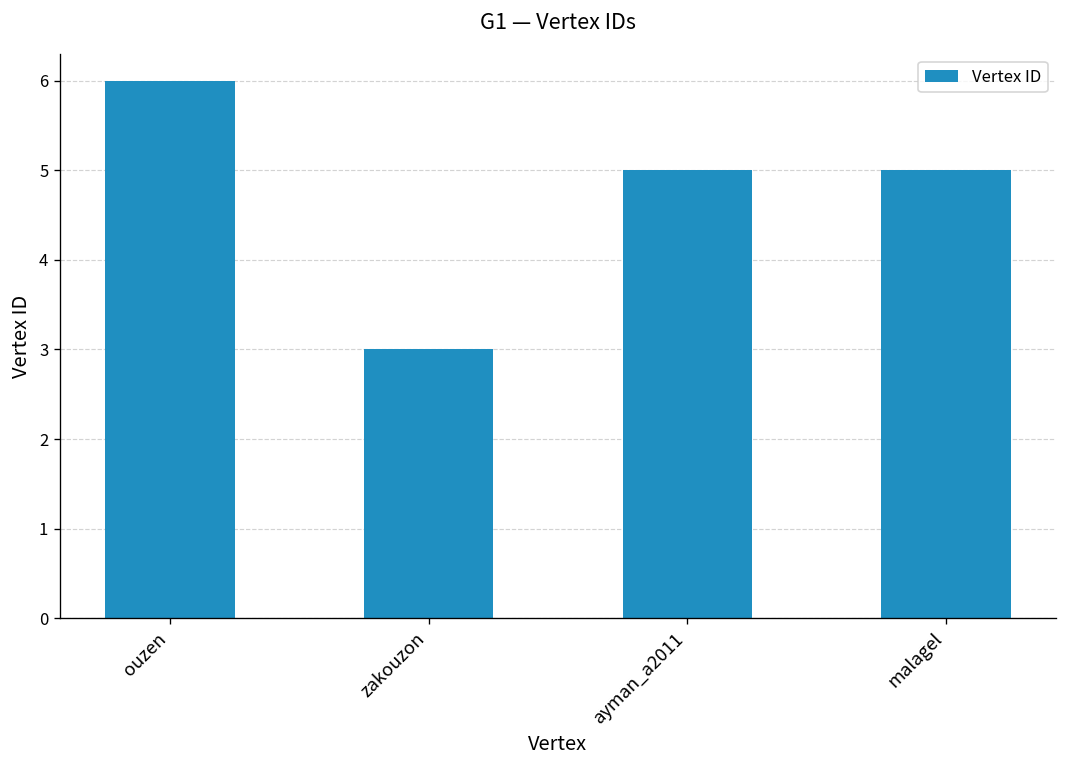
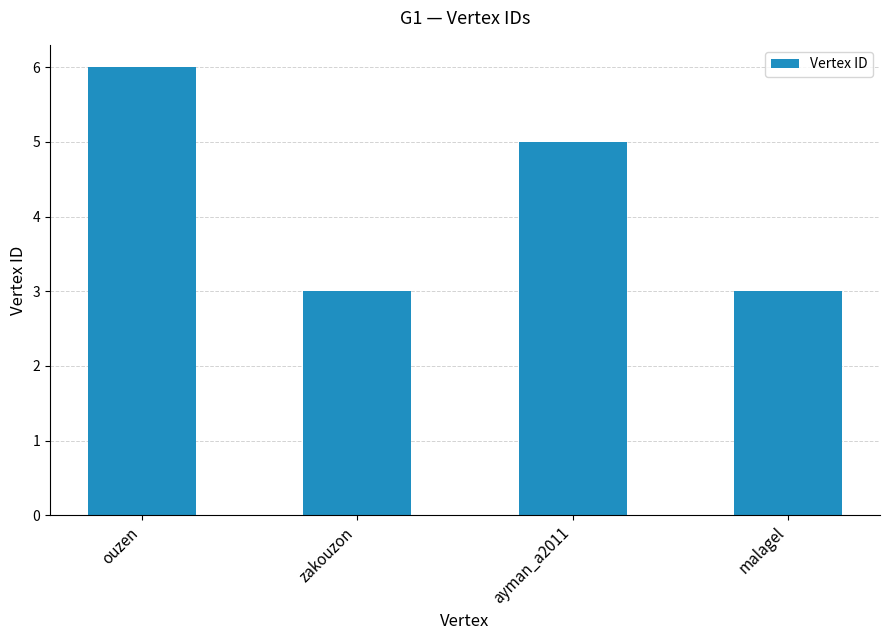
  {
    "ouzen": 6,
    "zakouzon": 3,
    "ayman_a2011": 5,
-   "malagel": 5
+   "malagel": 3
  }
